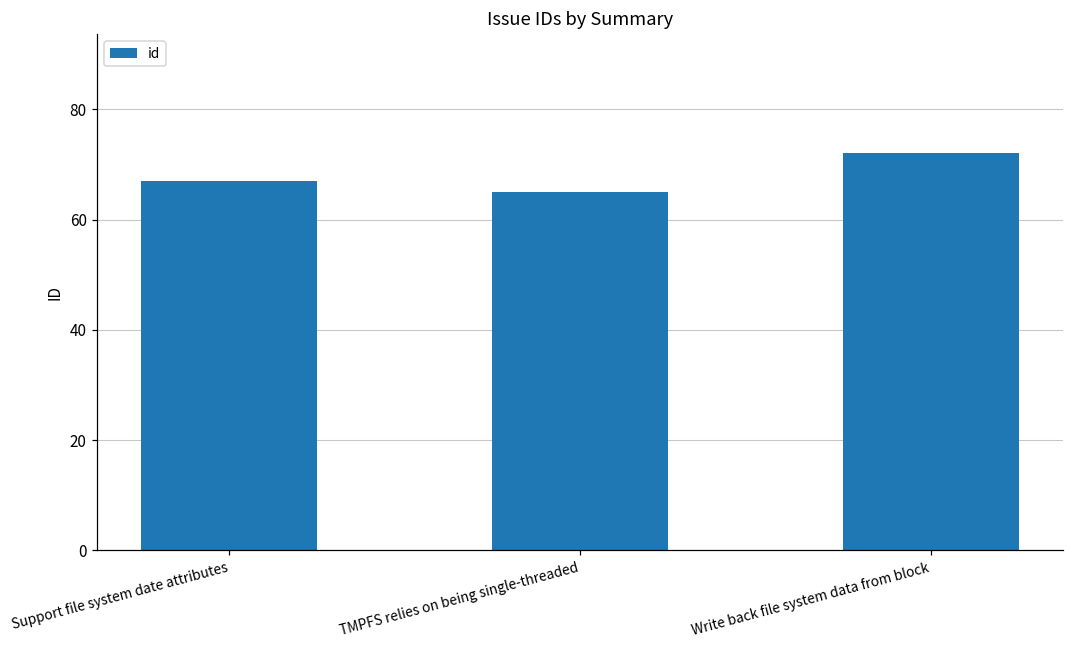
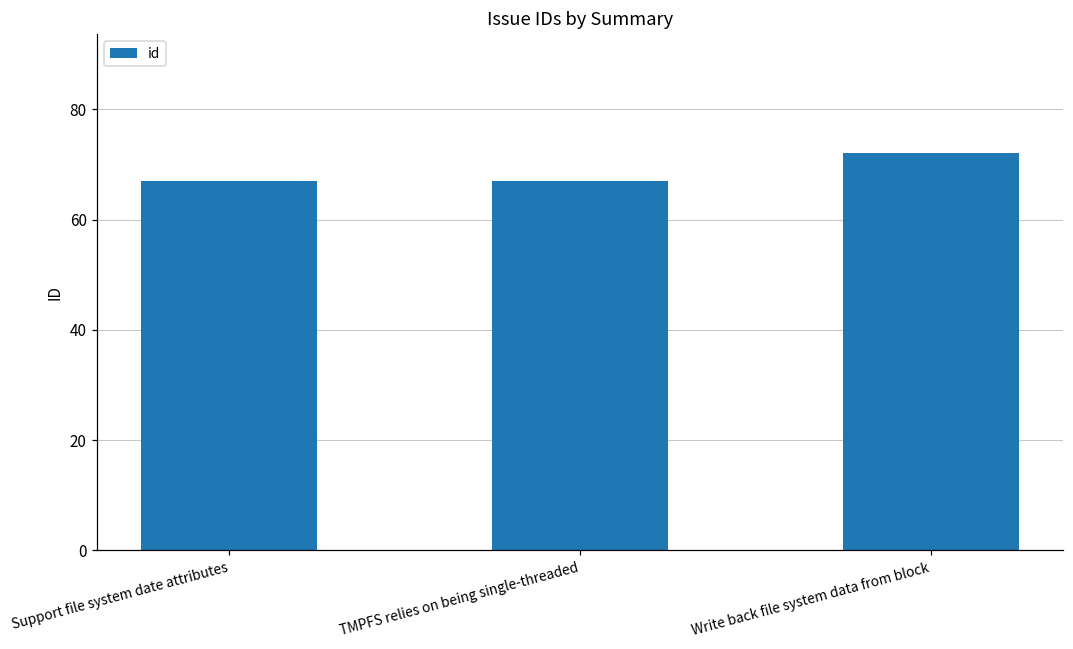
  {
    "Support file system date attributes": 67,
-   "TMPFS relies on being single-threaded": 65,
+   "TMPFS relies on being single-threaded": 67,
    "Write back file system data from block": 72
  }
